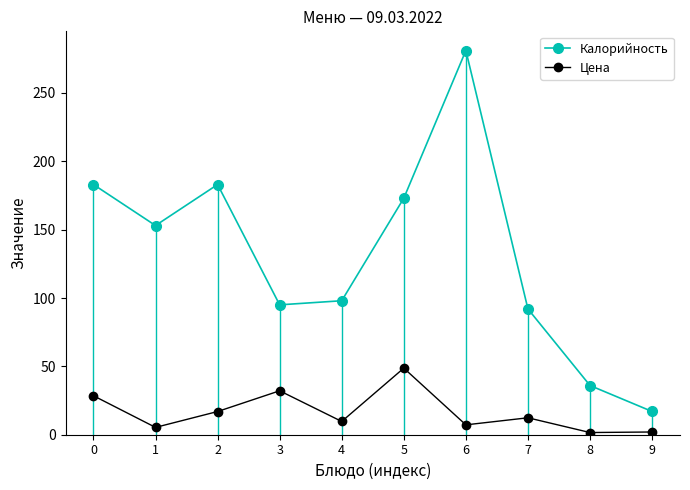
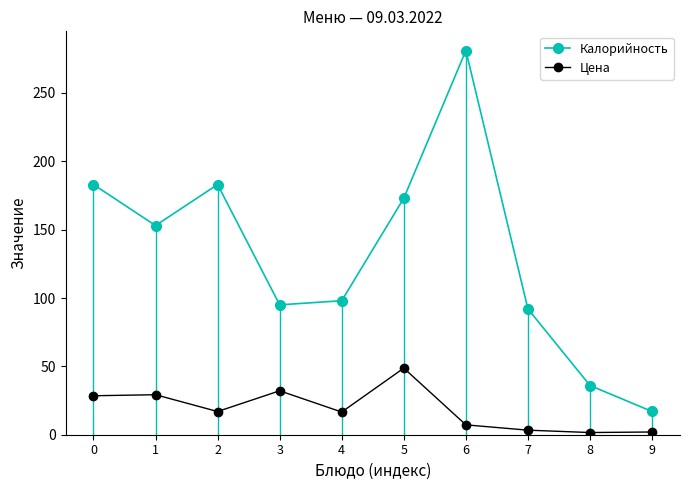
  {
    "Цена": {
      "0": 29,
-     "1": 5,
+     "1": 29,
      "2": 17,
      "3": 32,
-     "4": 10,
+     "4": 17,
      "5": 49,
      "6": 7,
-     "7": 12,
+     "7": 3,
      "9": 2
    }
  }
